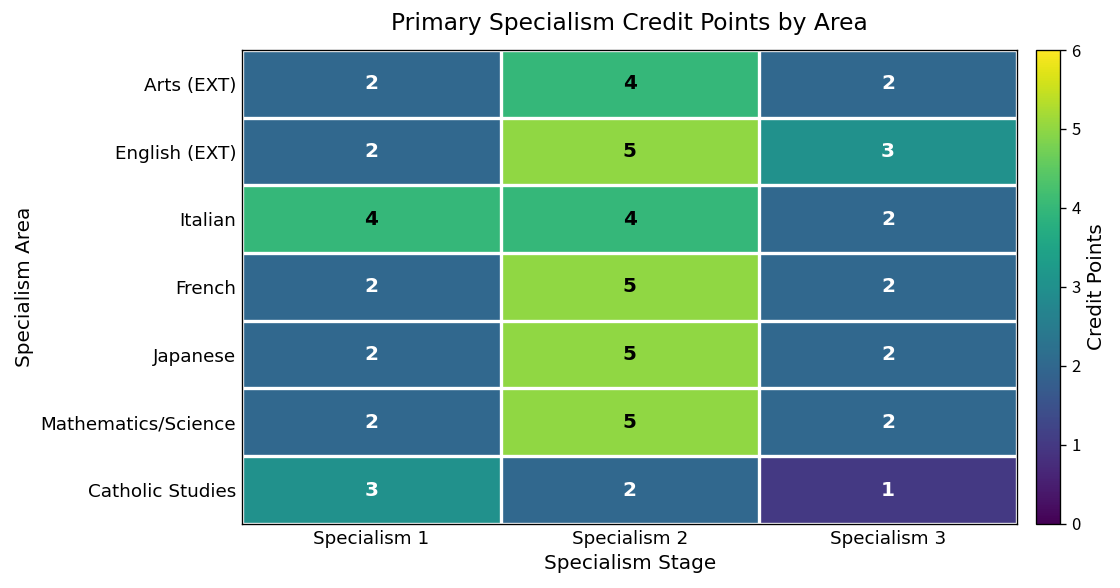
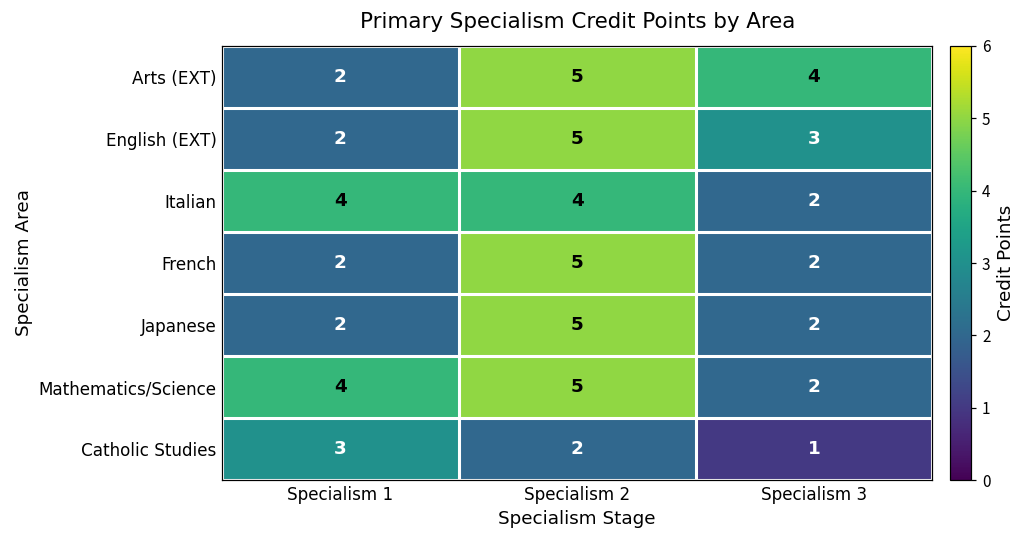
  {
    "Arts (EXT)": {
      "Specialism 1": 2,
-     "Specialism 2": 4,
-     "Specialism 3": 2
+     "Specialism 2": 5,
+     "Specialism 3": 4
    },
    "English (EXT)": {
      "Specialism 1": 2,
      "Specialism 2": 5,
      "Specialism 3": 3
    },
    "Italian": {
      "Specialism 1": 4,
      "Specialism 2": 4,
      "Specialism 3": 2
    },
    "French": {
      "Specialism 1": 2,
      "Specialism 2": 5,
      "Specialism 3": 2
    },
    "Japanese": {
      "Specialism 1": 2,
      "Specialism 2": 5,
      "Specialism 3": 2
    },
    "Mathematics/Science": {
-     "Specialism 1": 2,
+     "Specialism 1": 4,
      "Specialism 2": 5,
      "Specialism 3": 2
    },
    "Catholic Studies": {
      "Specialism 1": 3,
      "Specialism 2": 2,
      "Specialism 3": 1
    }
  }
